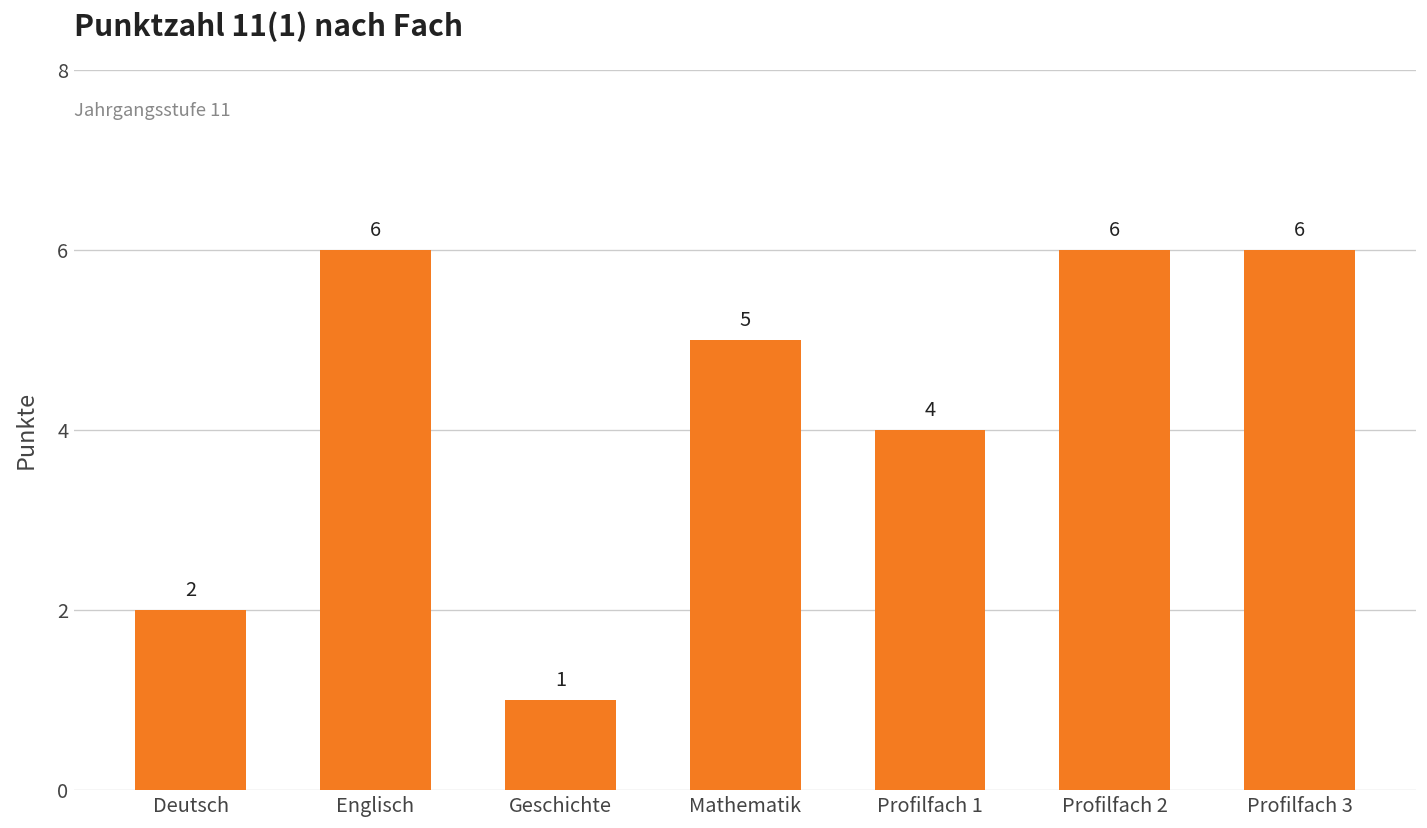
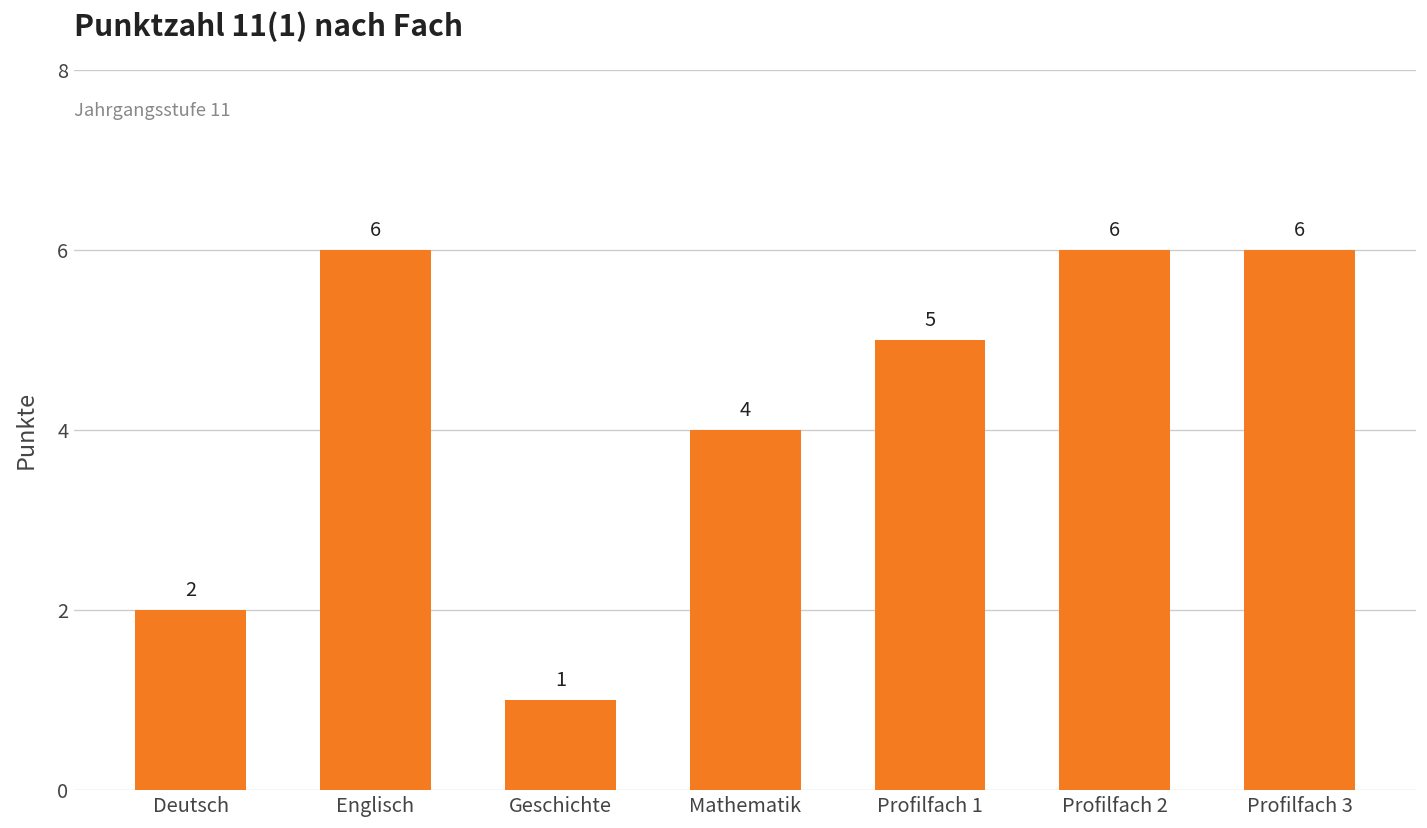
  {
    "Deutsch": 2,
    "Englisch": 6,
    "Geschichte": 1,
-   "Mathematik": 5,
-   "Profilfach 1": 4,
+   "Mathematik": 4,
+   "Profilfach 1": 5,
    "Profilfach 2": 6,
    "Profilfach 3": 6
  }
